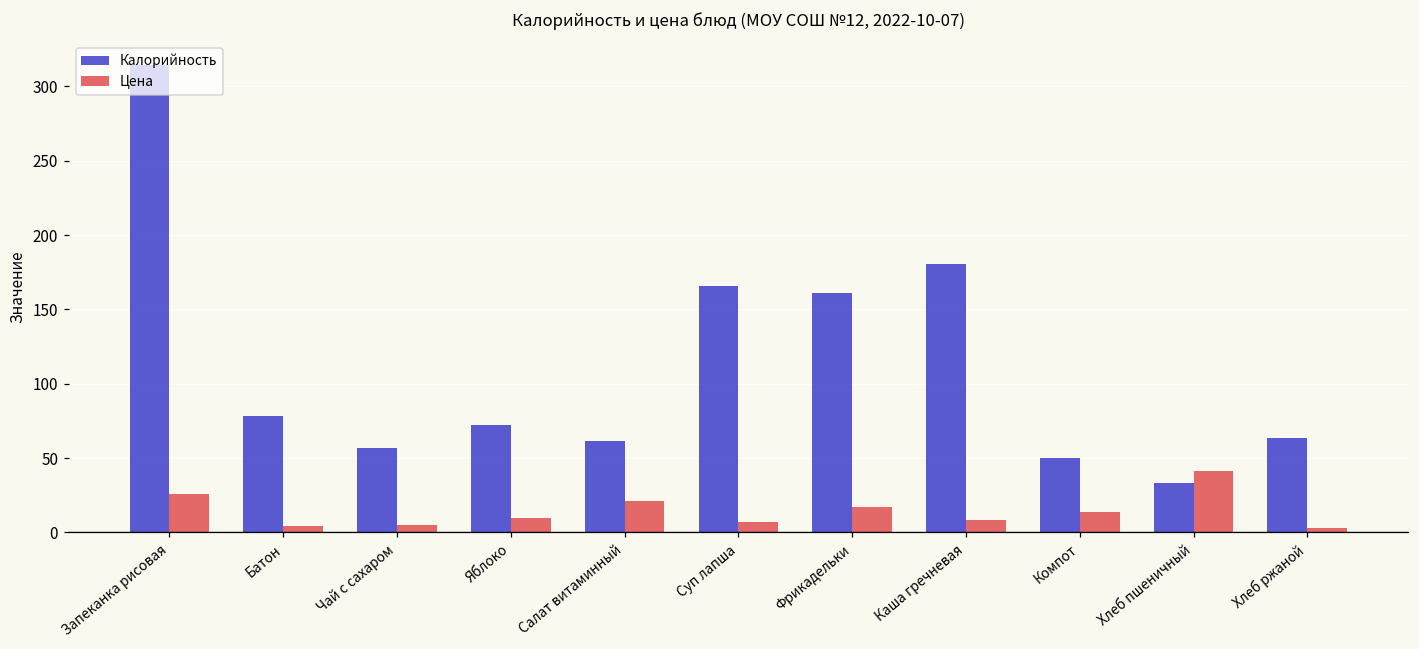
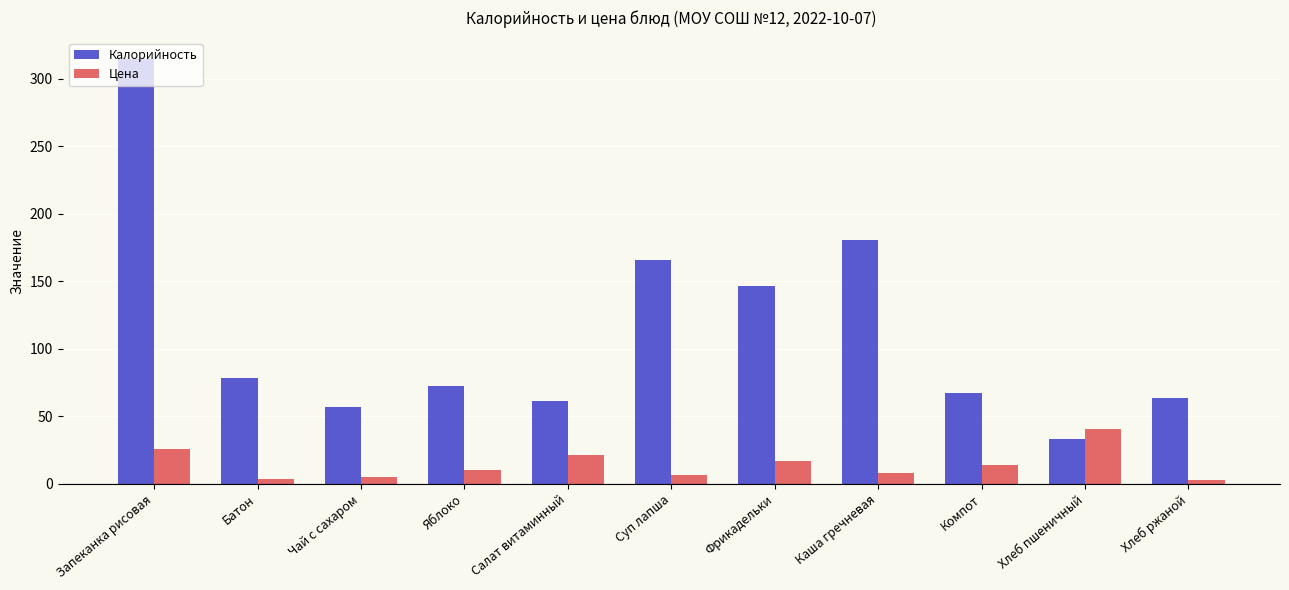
  {
    "Калорийность": {
      "Батон": 79,
      "Чай с сахаром": 57,
      "Яблоко": 72,
      "Салат витаминный": 61,
      "Суп лапша": 165,
-     "Фрикадельки": 161,
+     "Фрикадельки": 147,
      "Каша гречневая": 180,
-     "Компот": 50,
+     "Компот": 67,
      "Хлеб пшеничный": 33,
      "Хлеб ржаной": 64
    },
    "Цена": {
      "Запеканка рисовая": 26,
      "Батон": 4,
      "Чай с сахаром": 5,
      "Яблоко": 10,
      "Салат витаминный": 21,
      "Суп лапша": 7,
      "Фрикадельки": 17,
      "Каша гречневая": 8,
      "Компот": 14,
      "Хлеб пшеничный": 41,
      "Хлеб ржаной": 3
    }
  }
